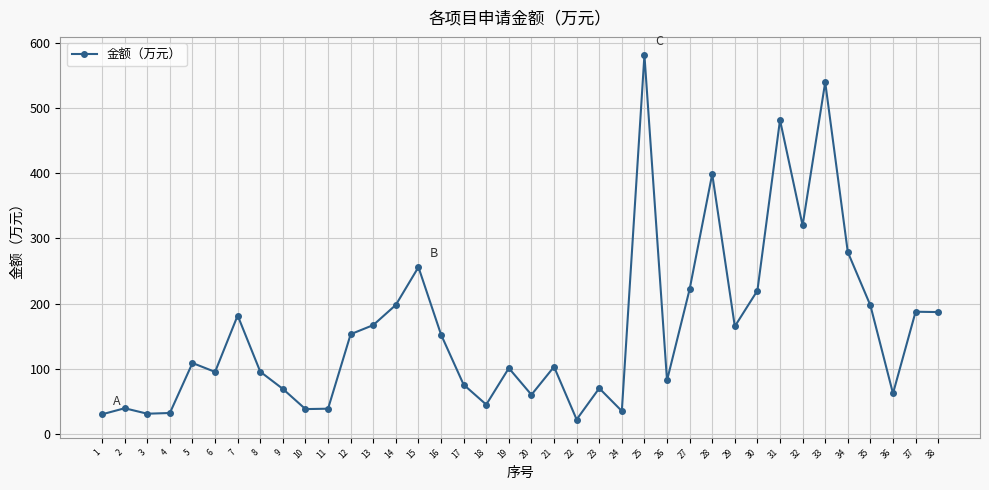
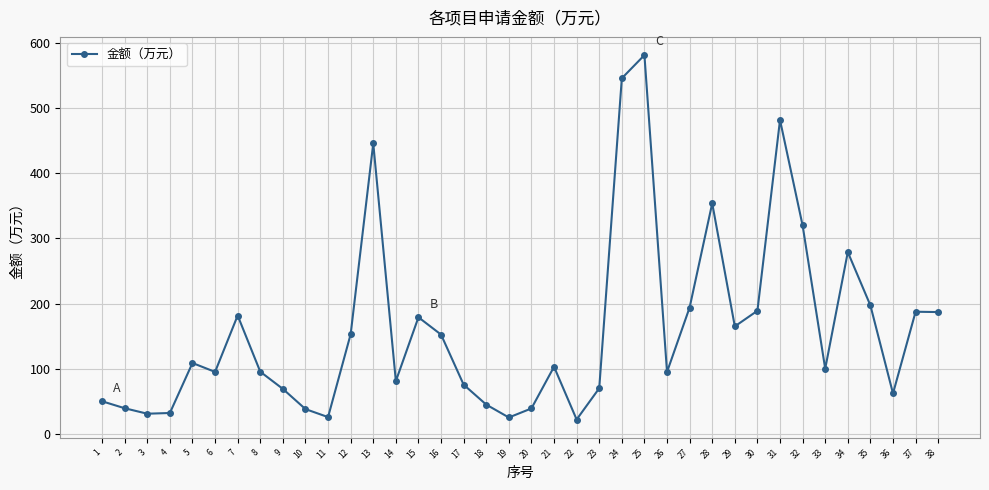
  {
-   "1": 30,
+   "1": 50,
    "2": 40,
    "3": 30,
    "4": 30,
    "5": 110,
    "6": 100,
    "7": 180,
    "8": 100,
    "9": 70,
    "10": 40,
-   "11": 40,
+   "11": 30,
    "12": 150,
-   "13": 170,
-   "14": 200,
-   "15": 260,
+   "13": 450,
+   "14": 80,
+   "15": 180,
    "16": 150,
    "17": 80,
    "18": 40,
-   "19": 100,
-   "20": 60,
+   "19": 30,
+   "20": 40,
    "21": 100,
    "22": 20,
    "23": 70,
-   "24": 40,
+   "24": 550,
    "25": 580,
-   "26": 80,
-   "27": 220,
-   "28": 400,
+   "26": 100,
+   "27": 190,
+   "28": 350,
    "29": 170,
-   "30": 220,
+   "30": 190,
    "31": 480,
    "32": 320,
-   "33": 540,
+   "33": 100,
    "34": 280,
    "35": 200,
    "36": 60,
    "37": 190,
    "38": 190
  }
